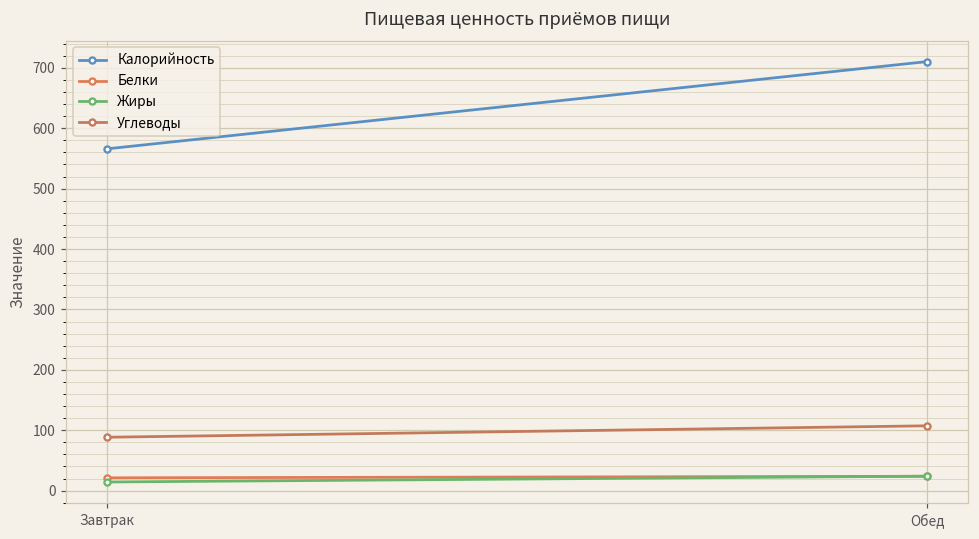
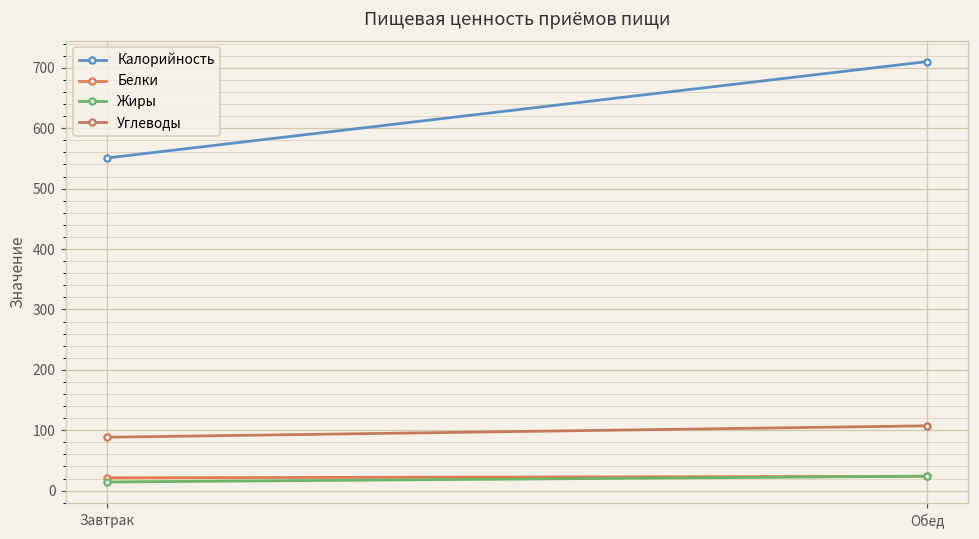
  {
    "Калорийность": {
-     "Завтрак": 570,
+     "Завтрак": 550,
      "Обед": 710
    },
    "Жиры": {
      "Завтрак": 10
    }
  }
